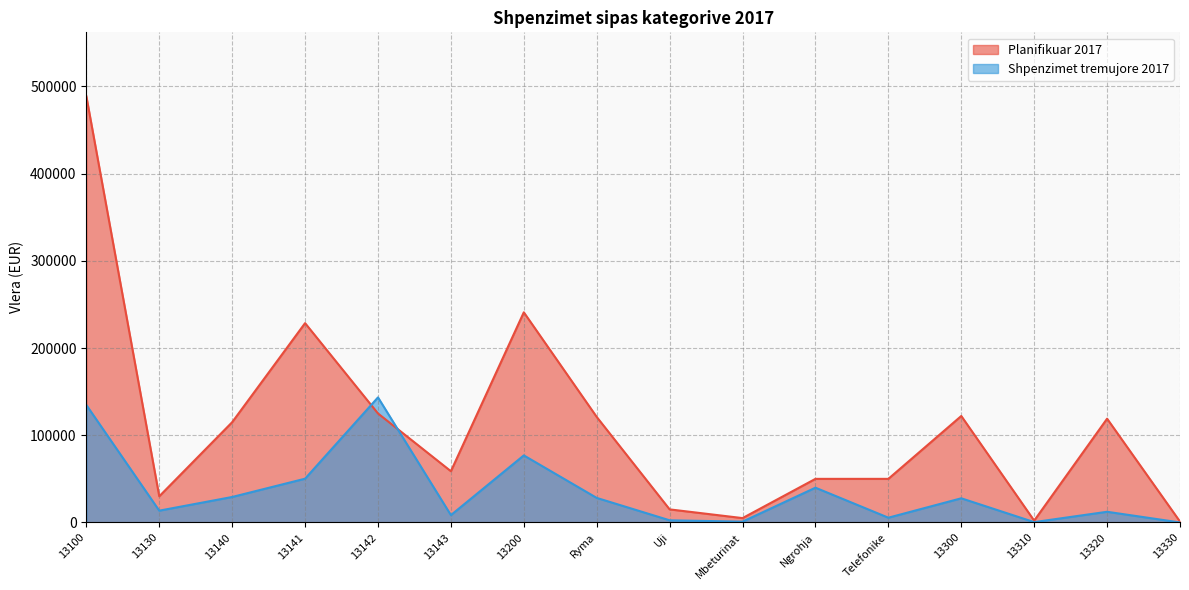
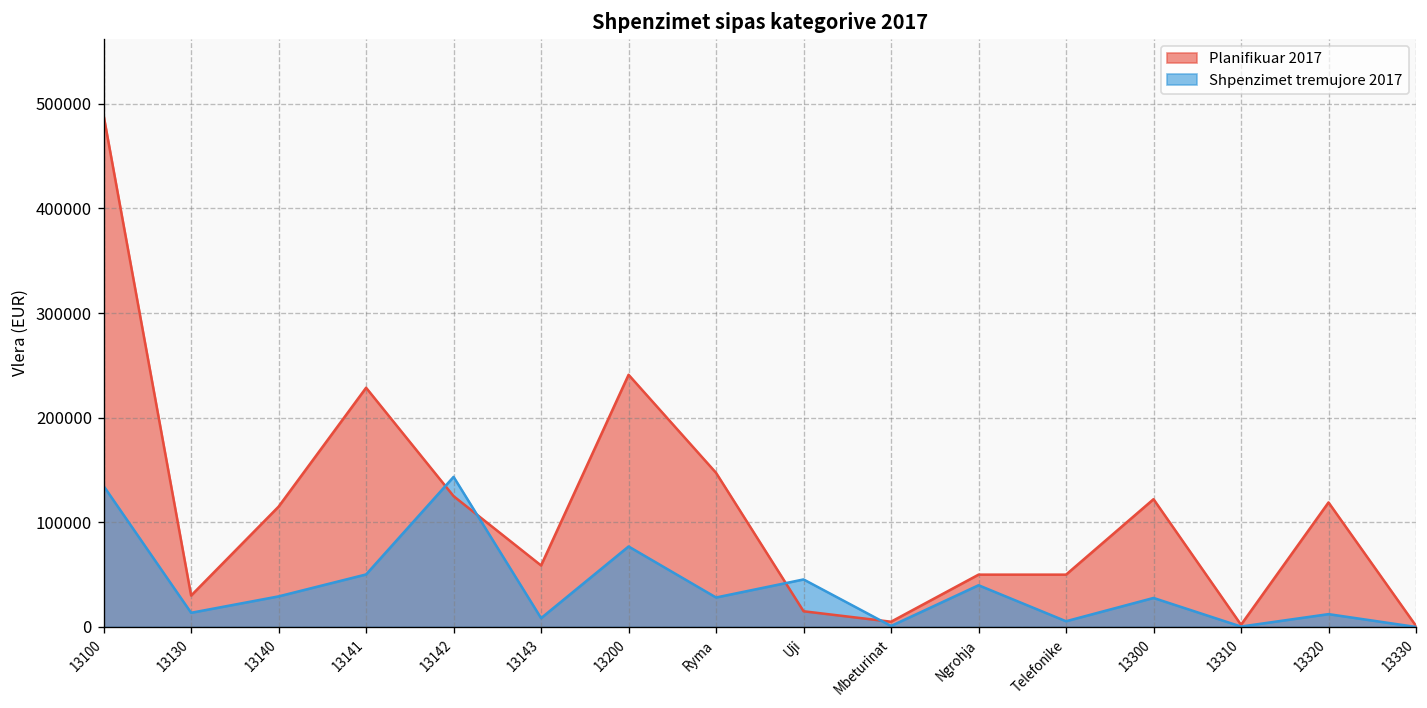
  {
    "Planifikuar 2017": {
      "13100": 490000,
      "13130": 30000,
      "13140": 120000,
      "13141": 230000,
      "13142": 130000,
      "13143": 60000,
      "13200": 240000,
-     "Ryma": 120000,
+     "Ryma": 150000,
      "Uji": 20000,
      "Mbeturinat": 10000,
      "Ngrohja": 50000,
      "Telefonike": 50000,
      "13300": 120000,
      "13320": 120000
    },
    "Shpenzimet tremujore 2017": {
      "13100": 130000,
      "13130": 10000,
      "13140": 30000,
      "13141": 50000,
      "13142": 140000,
      "13143": 10000,
      "13200": 80000,
      "Ryma": 30000,
-     "Uji": 0,
+     "Uji": 50000,
      "Mbeturinat": 0,
      "Ngrohja": 40000,
      "Telefonike": 10000,
      "13300": 30000,
      "13320": 10000
    }
  }
